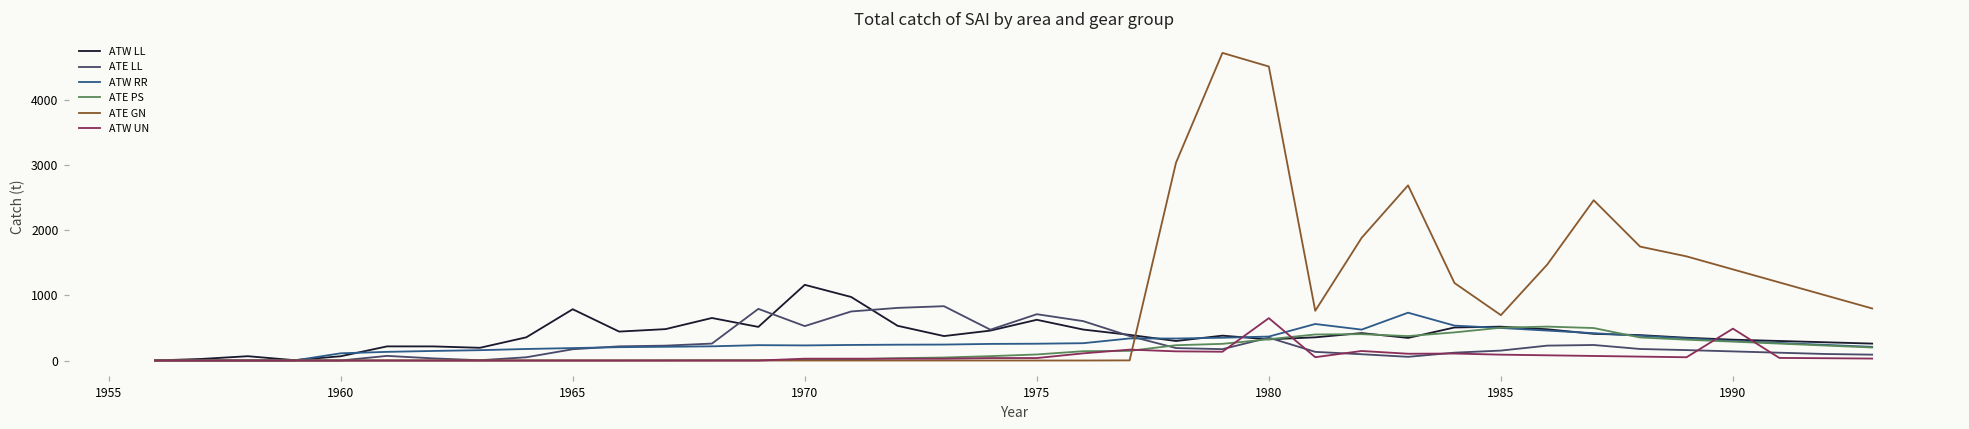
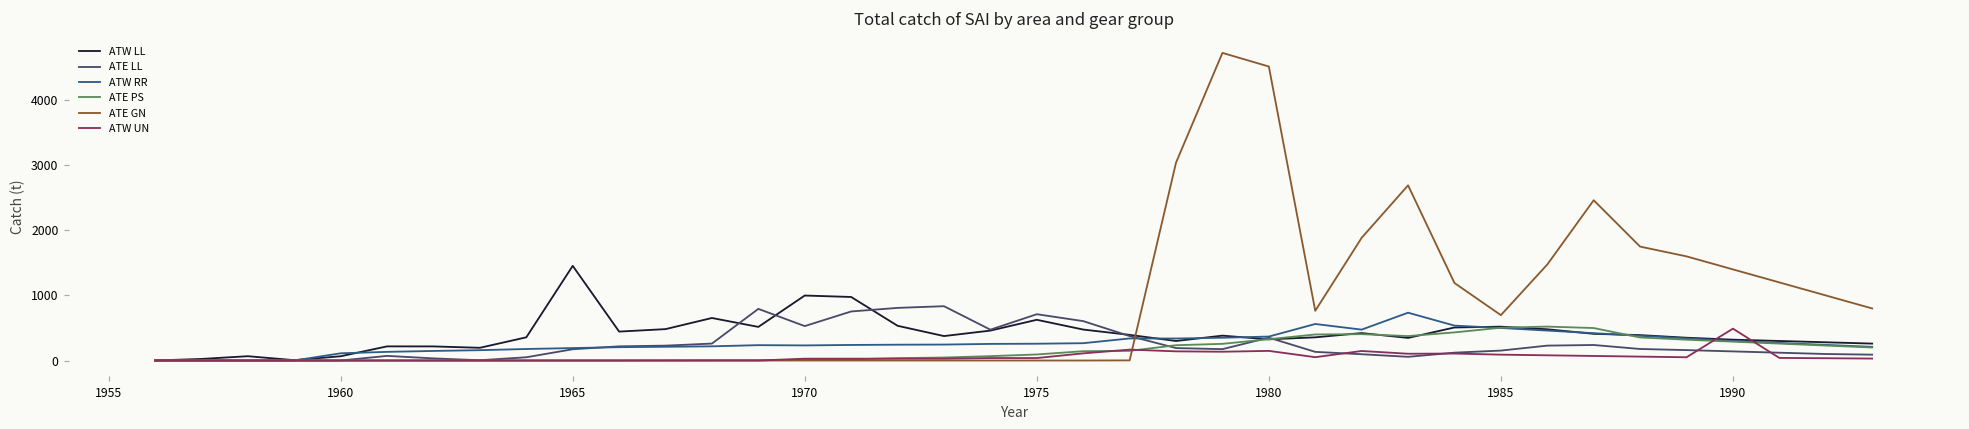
  {
    "ATW LL": {
      "1960": 100,
-     "1965": 800,
-     "1970": 1200,
+     "1965": 1500,
+     "1970": 1000,
      "1975": 600
    },
    "ATE PS": {
      "1975": 100
    },
    "ATE GN": {
      "1980": 4500,
      "1985": 700,
      "1990": 1400
    },
    "ATW UN": {
-     "1980": 700,
+     "1980": 100,
      "1985": 100,
      "1990": 500
    }
  }
